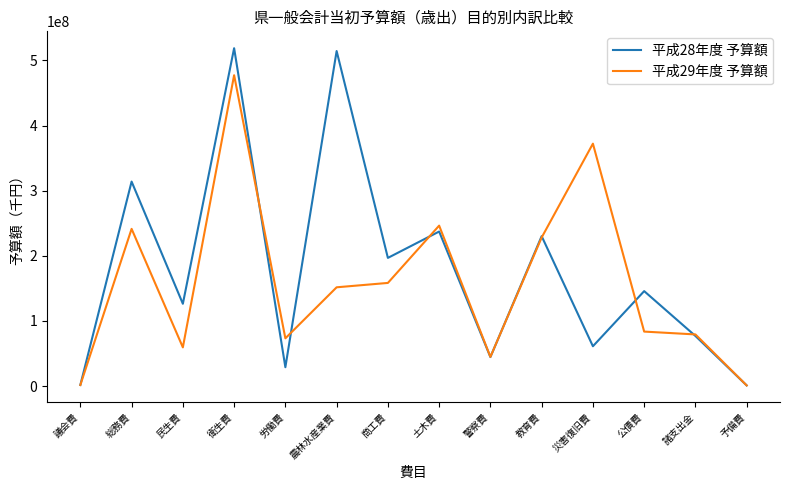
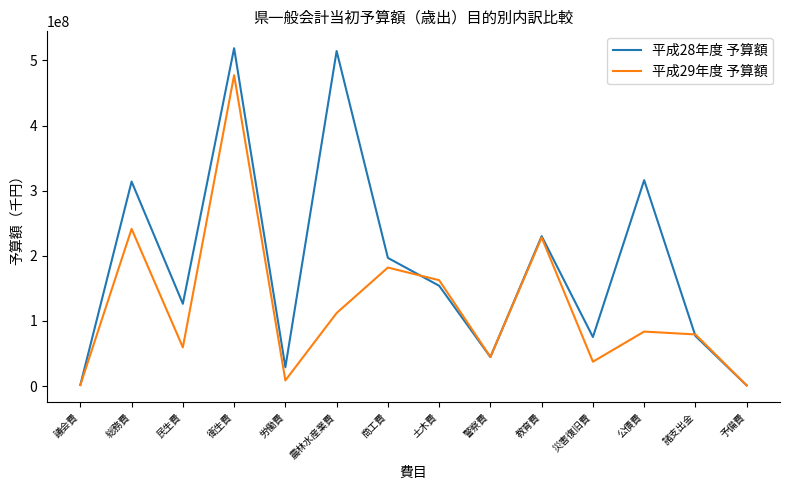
  {
    "平成28年度 予算額": {
      "総務費": 310000000,
      "民生費": 130000000,
      "衛生費": 520000000,
      "労働費": 30000000,
      "農林水産業費": 510000000,
      "商工費": 200000000,
-     "土木費": 240000000,
-     "災害復旧費": 60000000,
-     "公債費": 150000000
+     "土木費": 150000000,
+     "災害復旧費": 80000000,
+     "公債費": 320000000
    },
    "平成29年度 予算額": {
      "総務費": 240000000,
      "民生費": 60000000,
      "衛生費": 480000000,
-     "労働費": 70000000,
-     "農林水産業費": 150000000,
-     "商工費": 160000000,
-     "土木費": 250000000,
-     "災害復旧費": 370000000,
+     "労働費": 10000000,
+     "農林水産業費": 110000000,
+     "商工費": 180000000,
+     "土木費": 160000000,
+     "災害復旧費": 40000000,
      "公債費": 80000000
    }
  }
